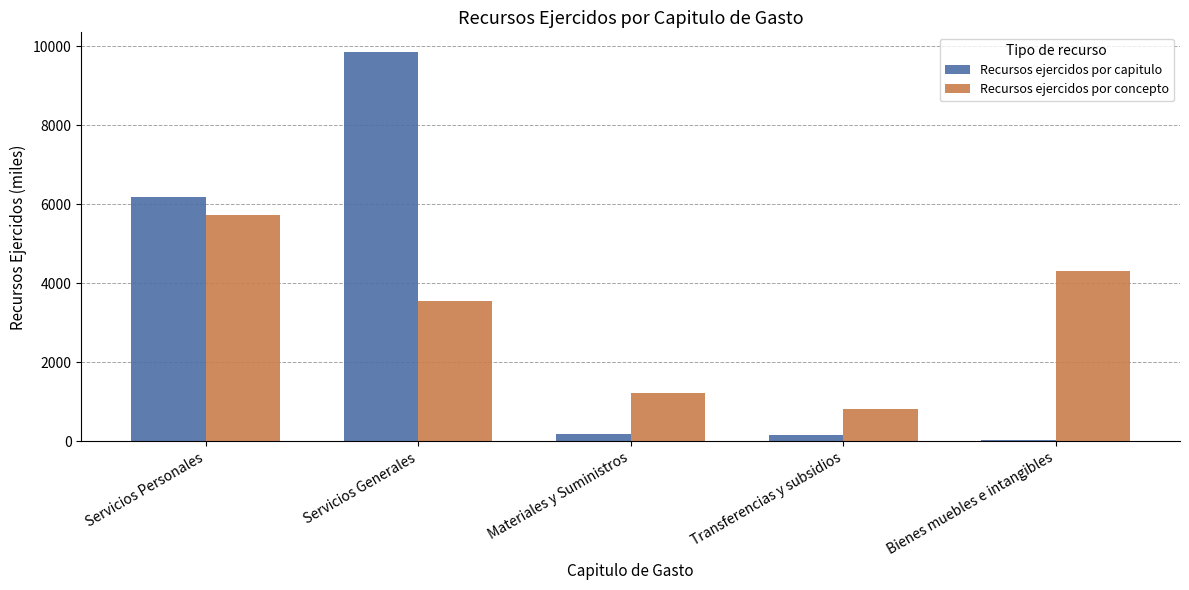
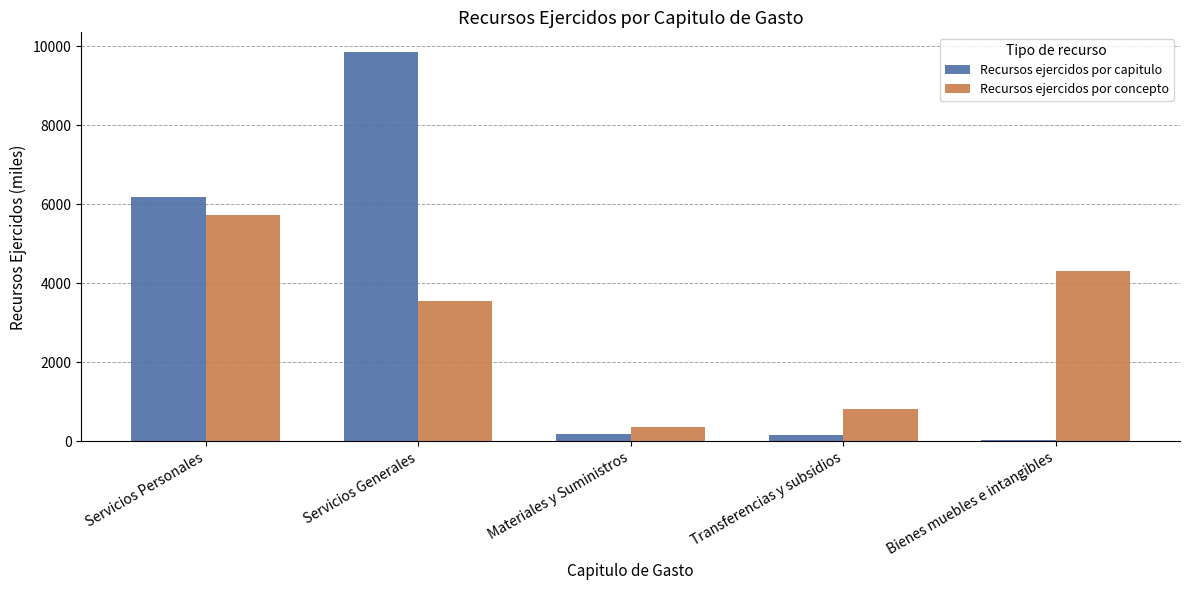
  {
    "Recursos ejercidos por capitulo": {
      "Servicios Personales": 6200,
      "Servicios Generales": 9900,
      "Materiales y Suministros": 200,
      "Transferencias y subsidios": 200
    },
    "Recursos ejercidos por concepto": {
      "Servicios Personales": 5700,
      "Servicios Generales": 3600,
-     "Materiales y Suministros": 1200,
+     "Materiales y Suministros": 400,
      "Transferencias y subsidios": 800,
      "Bienes muebles e intangibles": 4300
    }
  }
